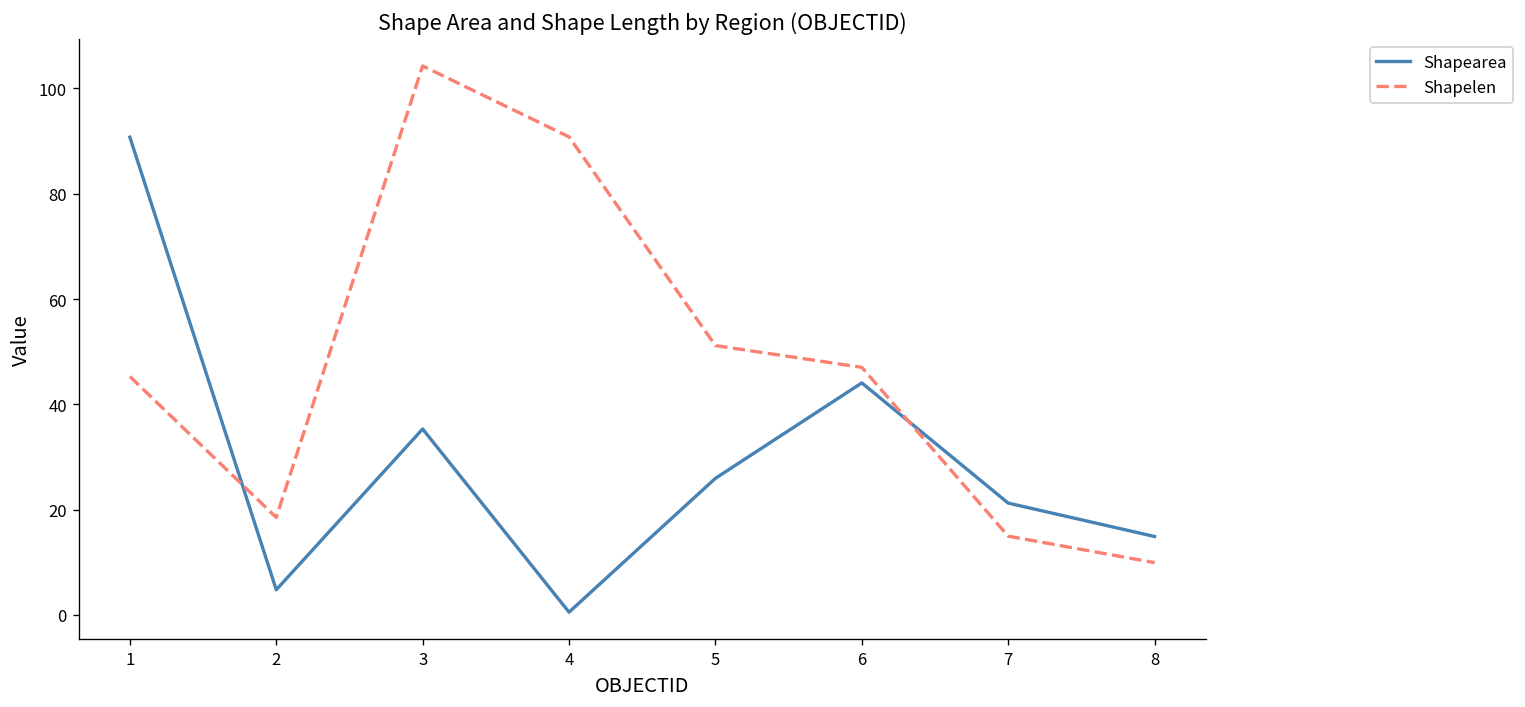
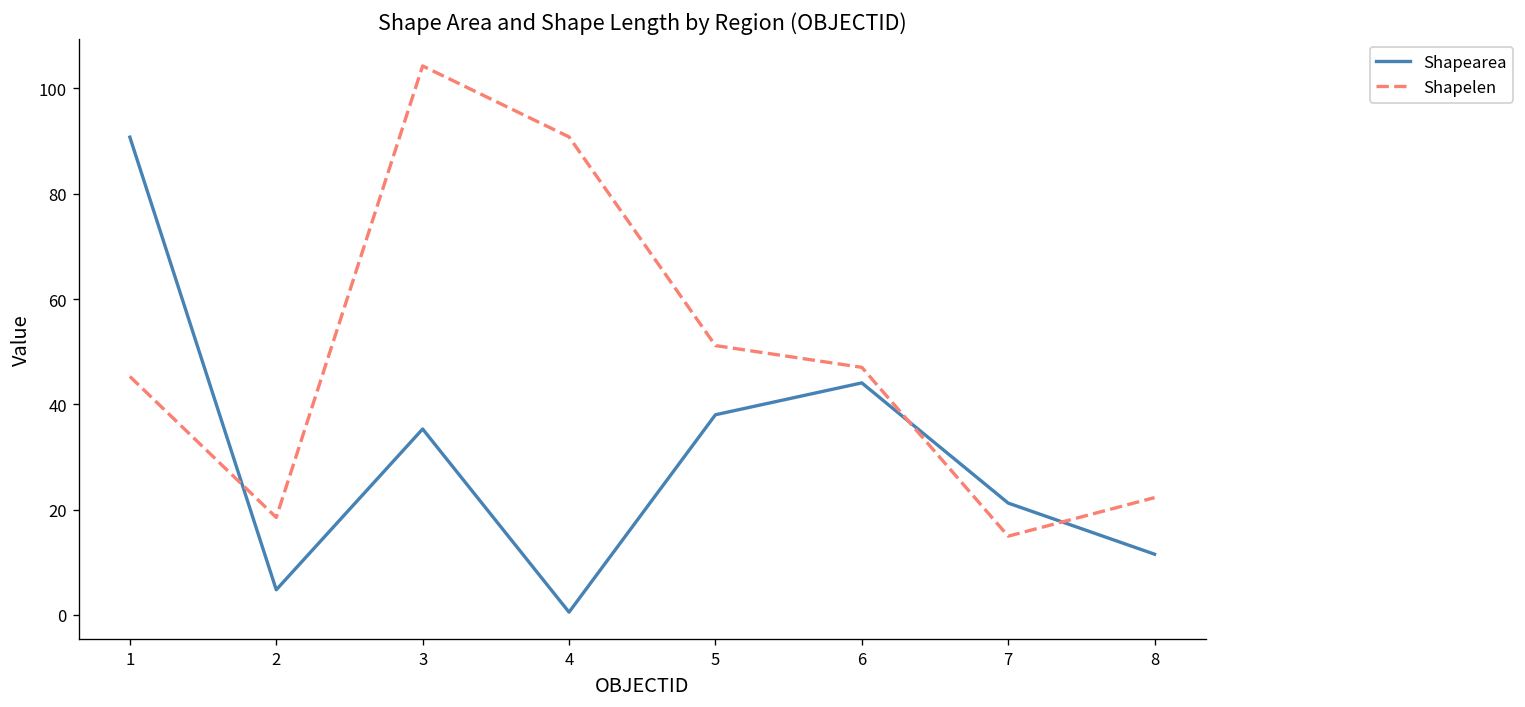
  {
    "Shapearea": {
      "1": 91,
      "2": 5,
      "3": 35,
      "4": 1,
-     "5": 26,
+     "5": 38,
      "6": 44,
      "7": 21,
-     "8": 15
+     "8": 12
    },
    "Shapelen": {
      "1": 45,
      "2": 19,
      "3": 104,
      "4": 91,
      "5": 51,
      "6": 47,
      "7": 15,
-     "8": 10
+     "8": 22
    }
  }
